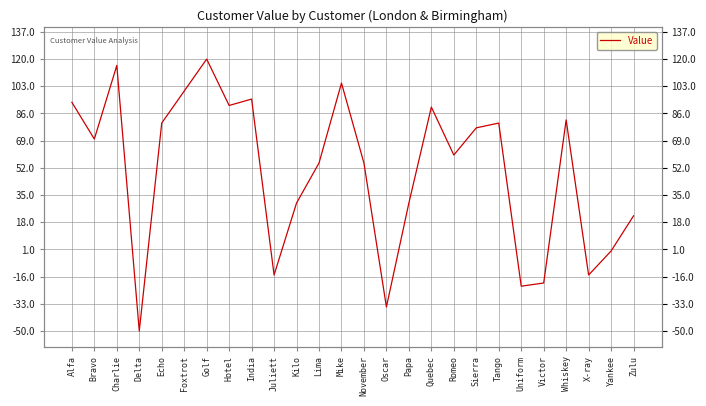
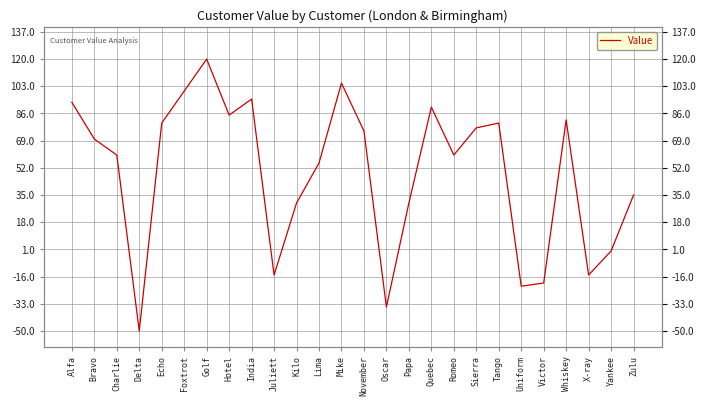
  {
    "Alfa": 93,
    "Bravo": 70,
-   "Charlie": 116,
+   "Charlie": 60,
    "Delta": -50,
    "Echo": 80,
    "Foxtrot": 100,
    "Golf": 120,
-   "Hotel": 91,
+   "Hotel": 85,
    "India": 95,
    "Juliett": -15,
    "Kilo": 30,
    "Lima": 55,
    "Mike": 105,
-   "November": 55,
+   "November": 75,
    "Oscar": -35,
    "Papa": 30,
    "Quebec": 90,
    "Romeo": 60,
    "Sierra": 77,
    "Tango": 80,
    "Uniform": -22,
    "Victor": -20,
    "Whiskey": 82,
    "X-ray": -15,
    "Yankee": 0,
-   "Zulu": 22
+   "Zulu": 35
  }
